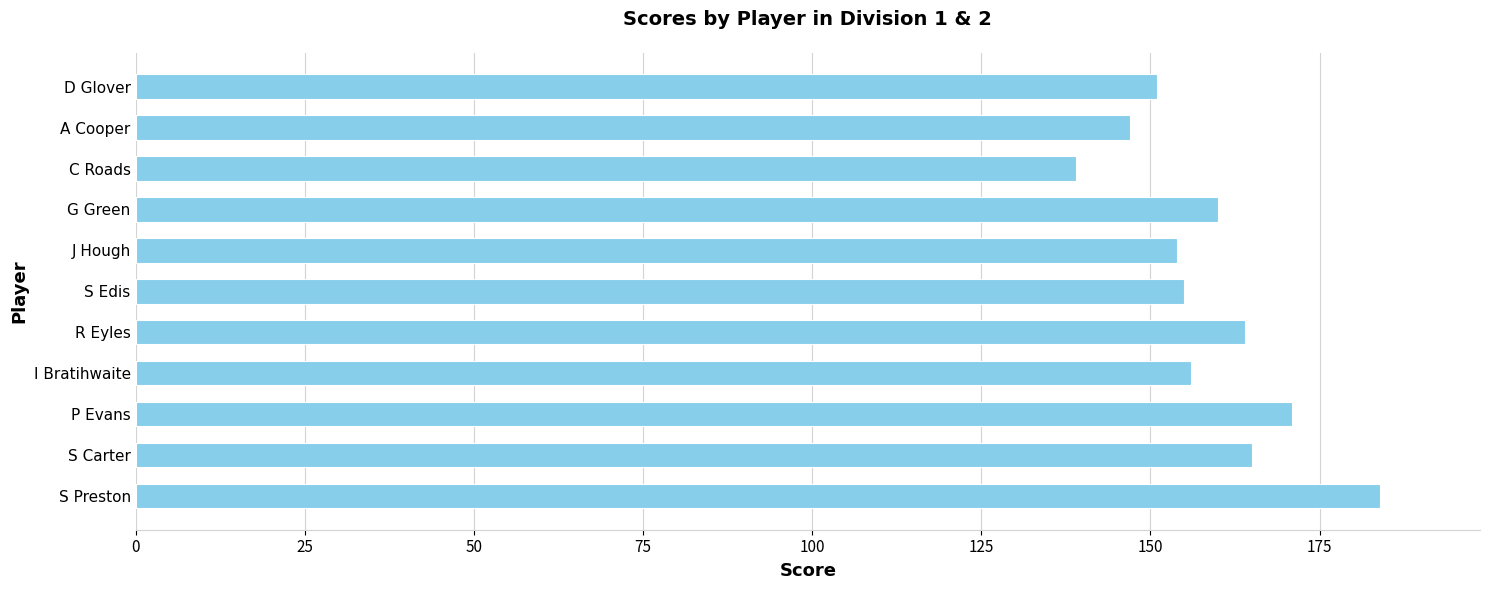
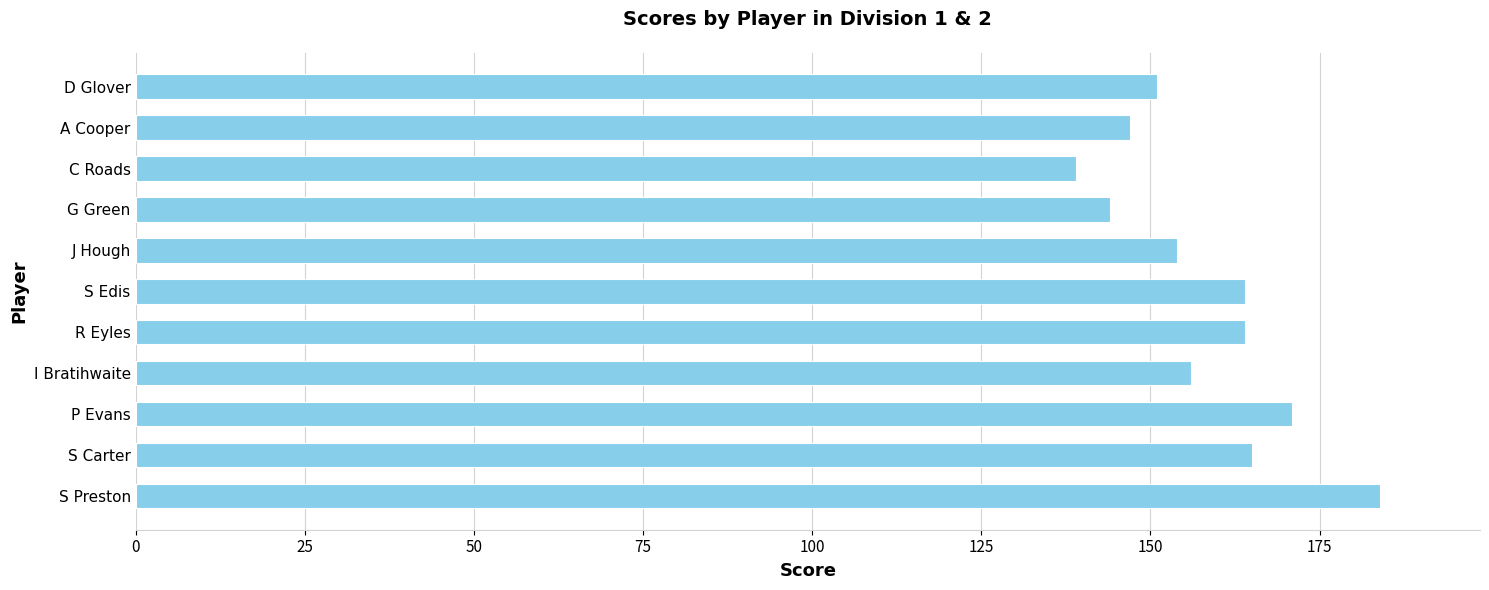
  {
    "D Glover": 151,
    "A Cooper": 147,
    "C Roads": 139,
-   "G Green": 160,
+   "G Green": 144,
    "J Hough": 154,
-   "S Edis": 155,
+   "S Edis": 164,
    "R Eyles": 164,
    "I Bratihwaite": 156,
    "P Evans": 171,
    "S Carter": 165,
    "S Preston": 184
  }
